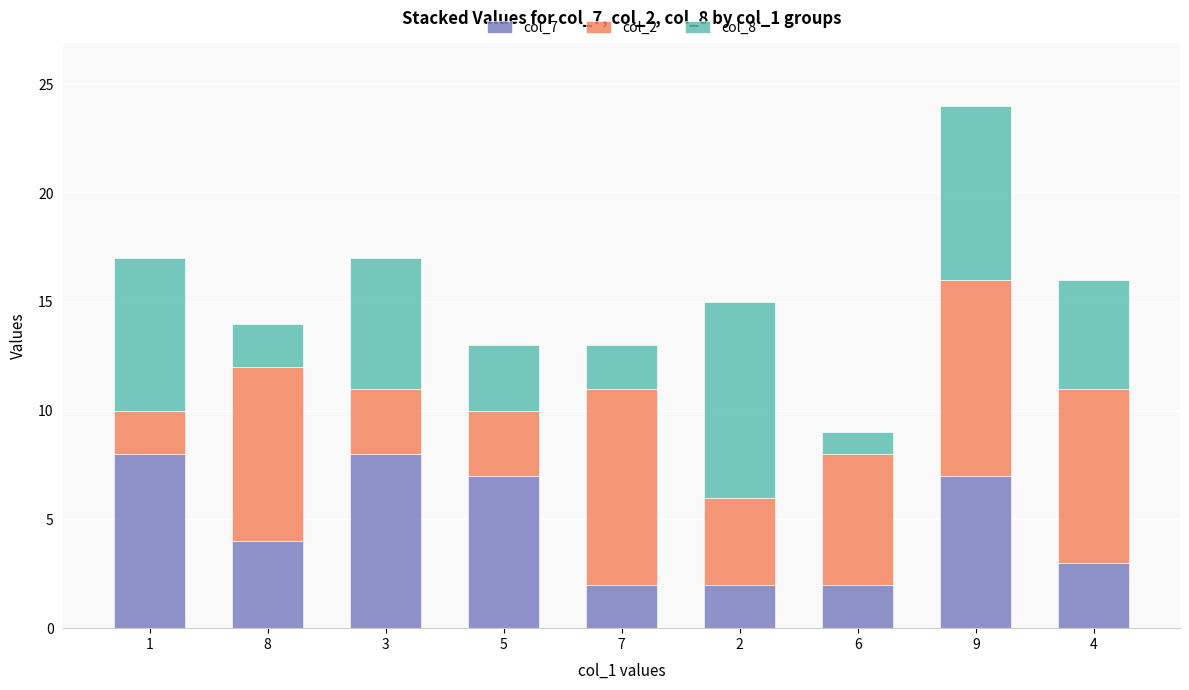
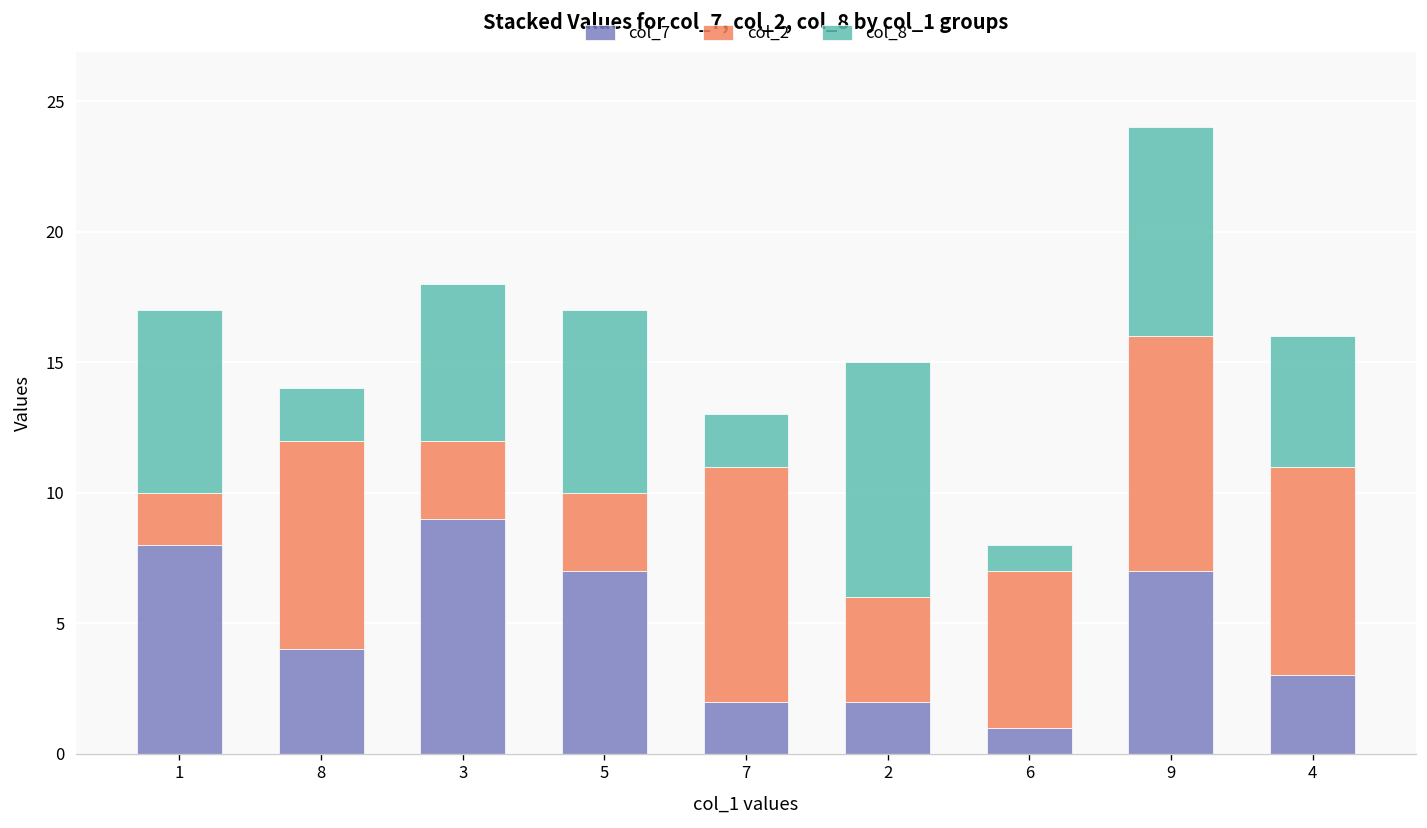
  {
    "col_7": {
      "1": 8,
      "8": 4,
-     "3": 8,
+     "3": 9,
      "5": 7,
      "7": 2,
      "2": 2,
-     "6": 2,
+     "6": 1,
      "9": 7,
      "4": 3
    },
    "col_2": {
      "1": 2,
      "8": 8,
      "3": 3,
      "5": 3,
      "7": 9,
      "2": 4,
      "6": 6,
      "9": 9,
      "4": 8
    },
    "col_8": {
      "1": 7,
      "8": 2,
      "3": 6,
-     "5": 3,
+     "5": 7,
      "7": 2,
      "2": 9,
      "6": 1,
      "9": 8,
      "4": 5
    }
  }
